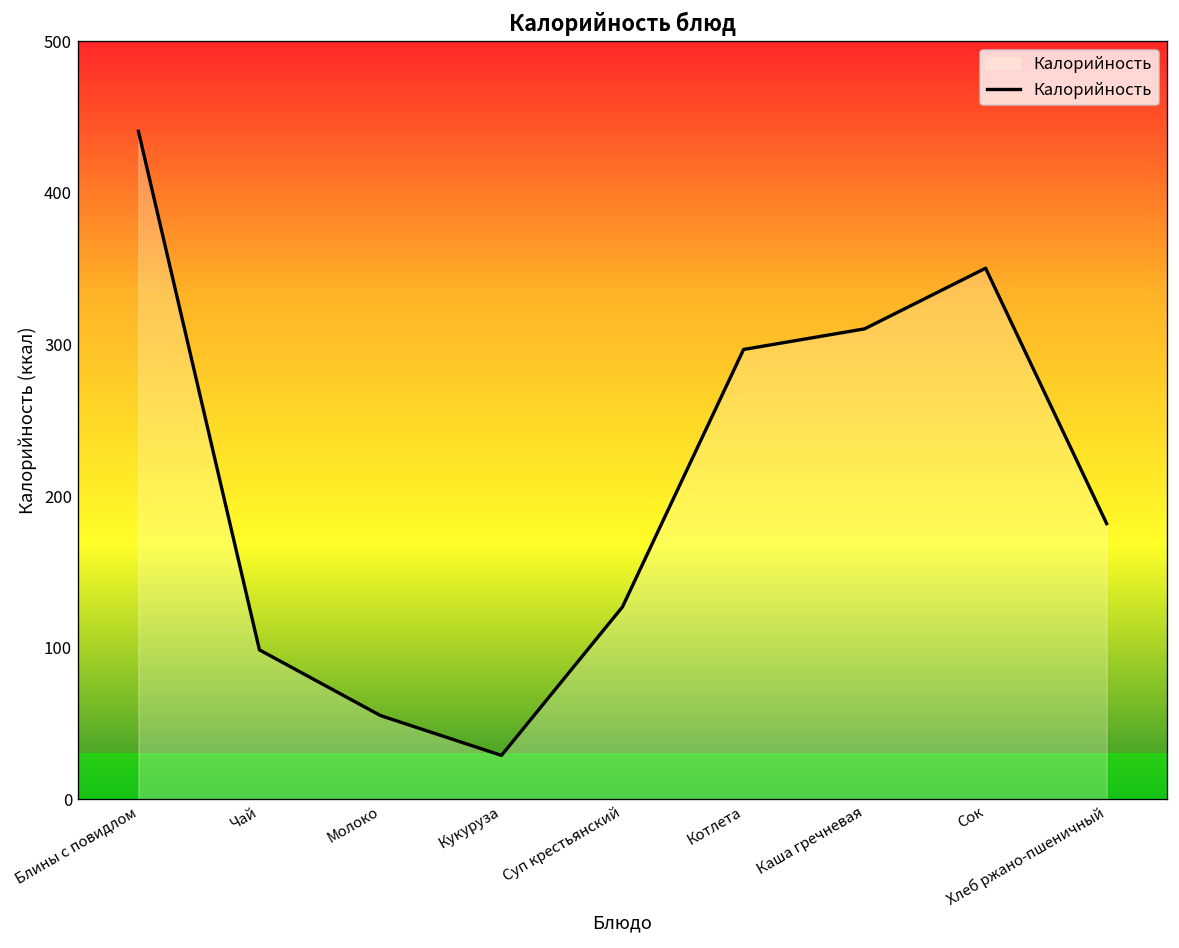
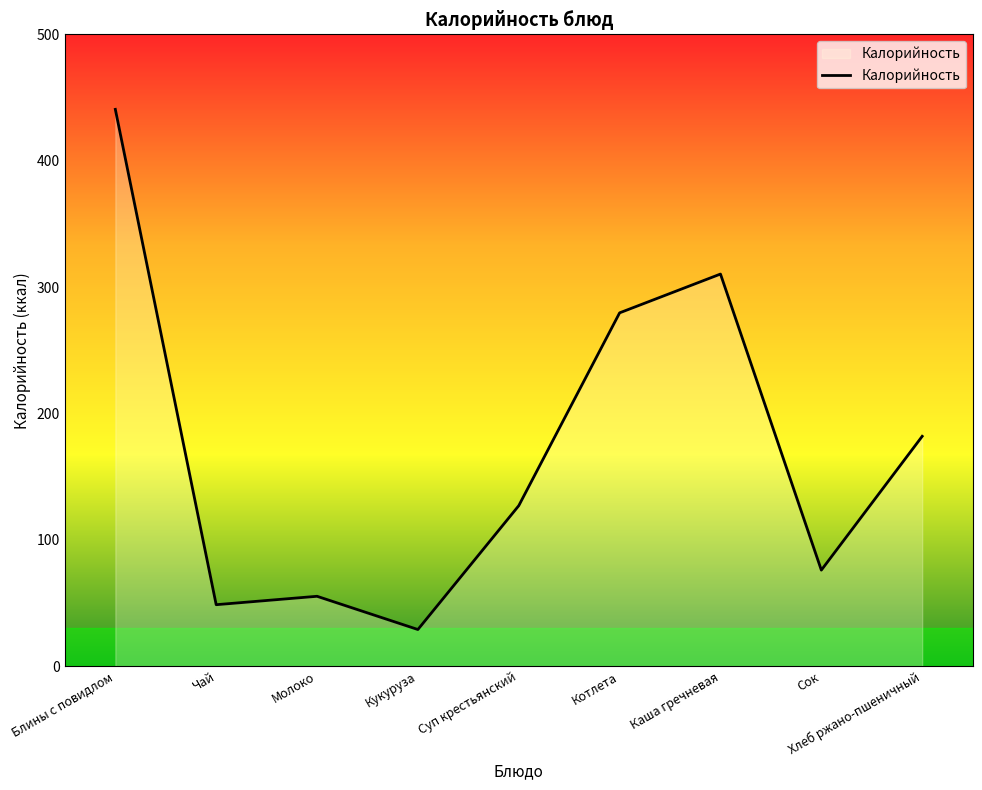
  {
    "Блины с повидлом": 441,
-   "Чай": 99,
+   "Чай": 49,
    "Молоко": 55,
    "Кукуруза": 29,
    "Суп крестьянский": 127,
-   "Котлета": 297,
+   "Котлета": 280,
    "Каша гречневая": 310,
-   "Сок": 350,
+   "Сок": 76,
    "Хлеб ржано-пшеничный": 182
  }
